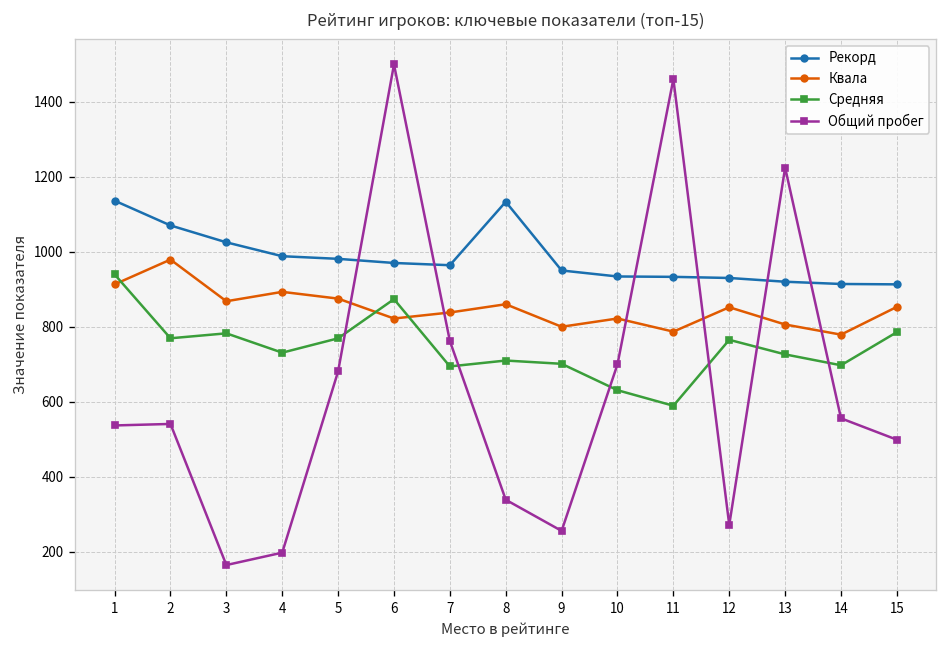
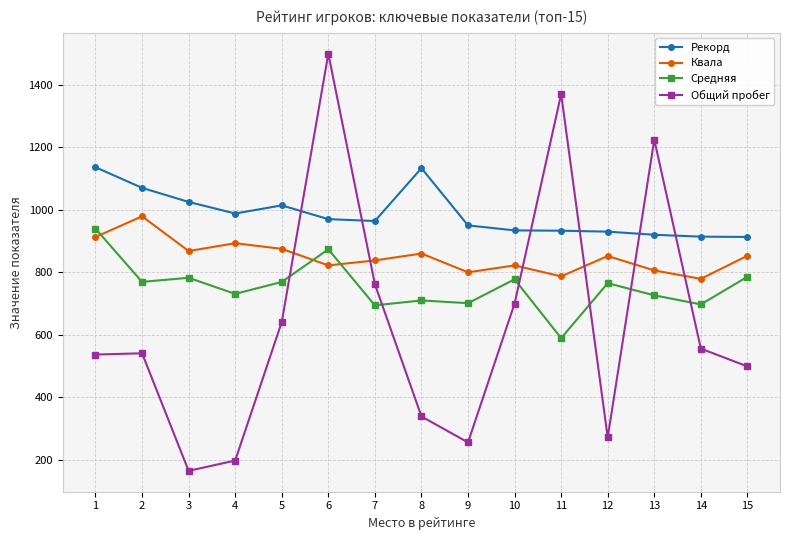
  {
    "Рекорд": {
      "1": 1140,
      "2": 1070,
      "3": 1030,
      "4": 990,
-     "5": 980,
+     "5": 1010,
      "6": 970,
      "7": 960,
      "8": 1130,
      "9": 950,
      "10": 930,
      "11": 930,
      "12": 930,
      "13": 920,
      "14": 910,
      "15": 910
    },
    "Квала": {
      "1": 910,
      "2": 980,
      "3": 870,
      "4": 890,
      "5": 880,
      "6": 820,
      "7": 840,
      "8": 860,
      "9": 800,
      "10": 820,
      "11": 790,
      "12": 850,
      "13": 810,
      "14": 780,
      "15": 850
    },
    "Средняя": {
      "1": 940,
      "2": 770,
      "3": 780,
      "4": 730,
      "5": 770,
      "6": 870,
      "7": 690,
      "8": 710,
      "9": 700,
-     "10": 630,
+     "10": 780,
      "11": 590,
      "12": 770,
      "13": 730,
      "14": 700,
      "15": 790
    },
    "Общий пробег": {
      "1": 540,
      "2": 540,
      "3": 170,
      "4": 200,
-     "5": 680,
+     "5": 640,
      "6": 1500,
      "7": 760,
      "8": 340,
      "9": 260,
      "10": 700,
-     "11": 1460,
+     "11": 1370,
      "12": 270,
      "13": 1220,
      "14": 560,
      "15": 500
    }
  }
